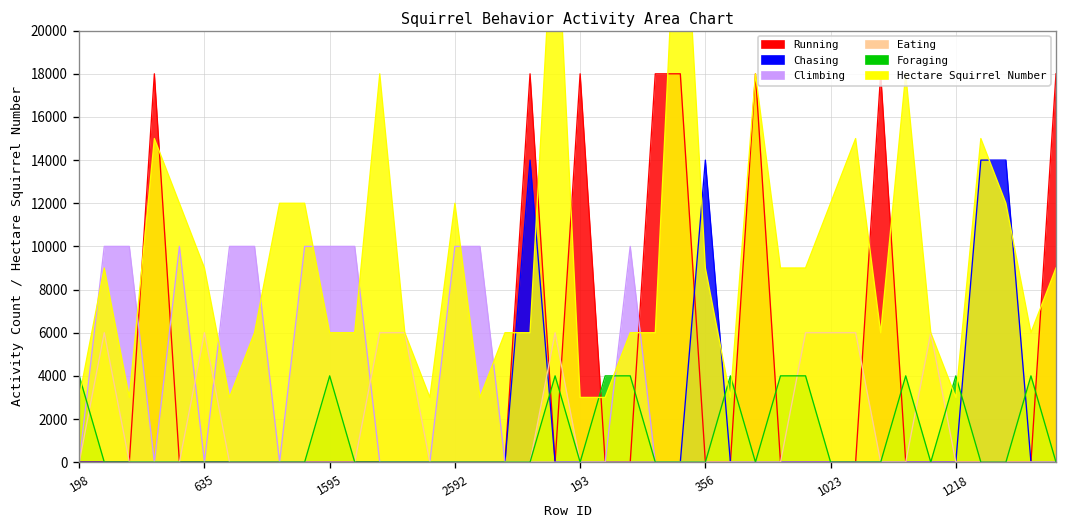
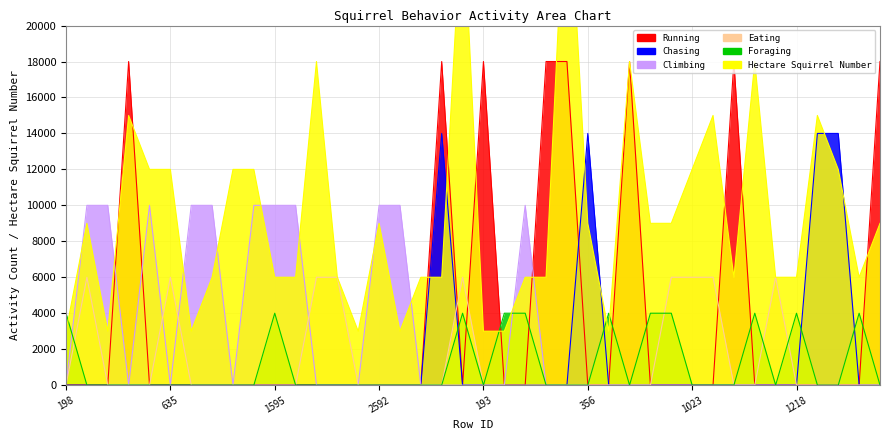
  {
    "Running": {
      "193": 18000
    },
    "Chasing": {
      "356": 14000
    },
    "Climbing": {
      "1595": 10000,
      "2592": 10000
    },
    "Eating": {
      "635": 6000,
      "1023": 6000
    },
    "Foraging": {
      "198": 4000,
      "1595": 4000,
      "1218": 4000
    },
    "Hectare Squirrel Number": {
      "198": 3000,
-     "635": 9000,
+     "635": 12000,
      "1595": 6000,
-     "2592": 12000,
+     "2592": 9000,
      "193": 3000,
      "356": 9000,
      "1023": 12000,
-     "1218": 3000
+     "1218": 6000
    }
  }
